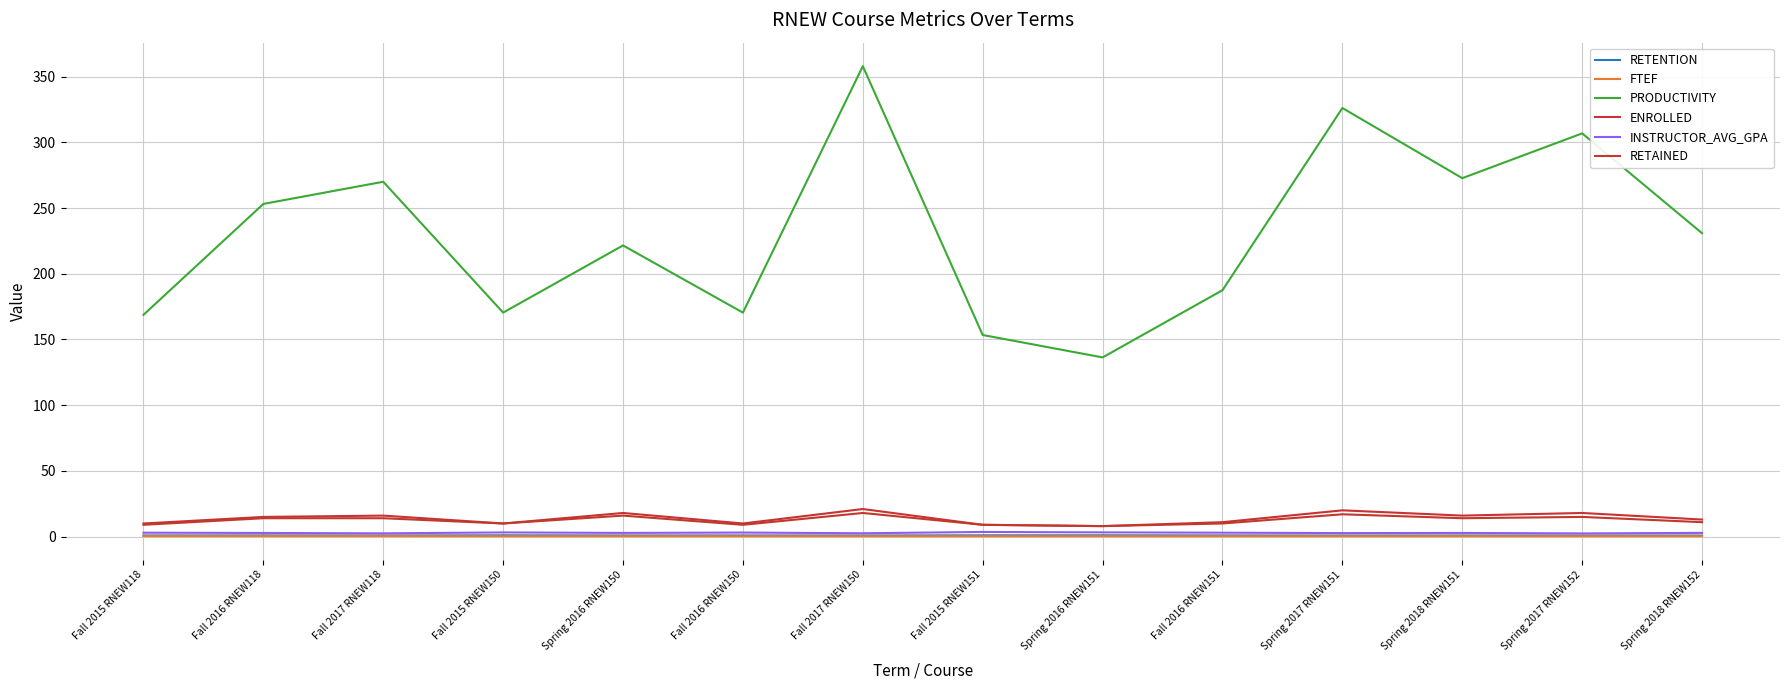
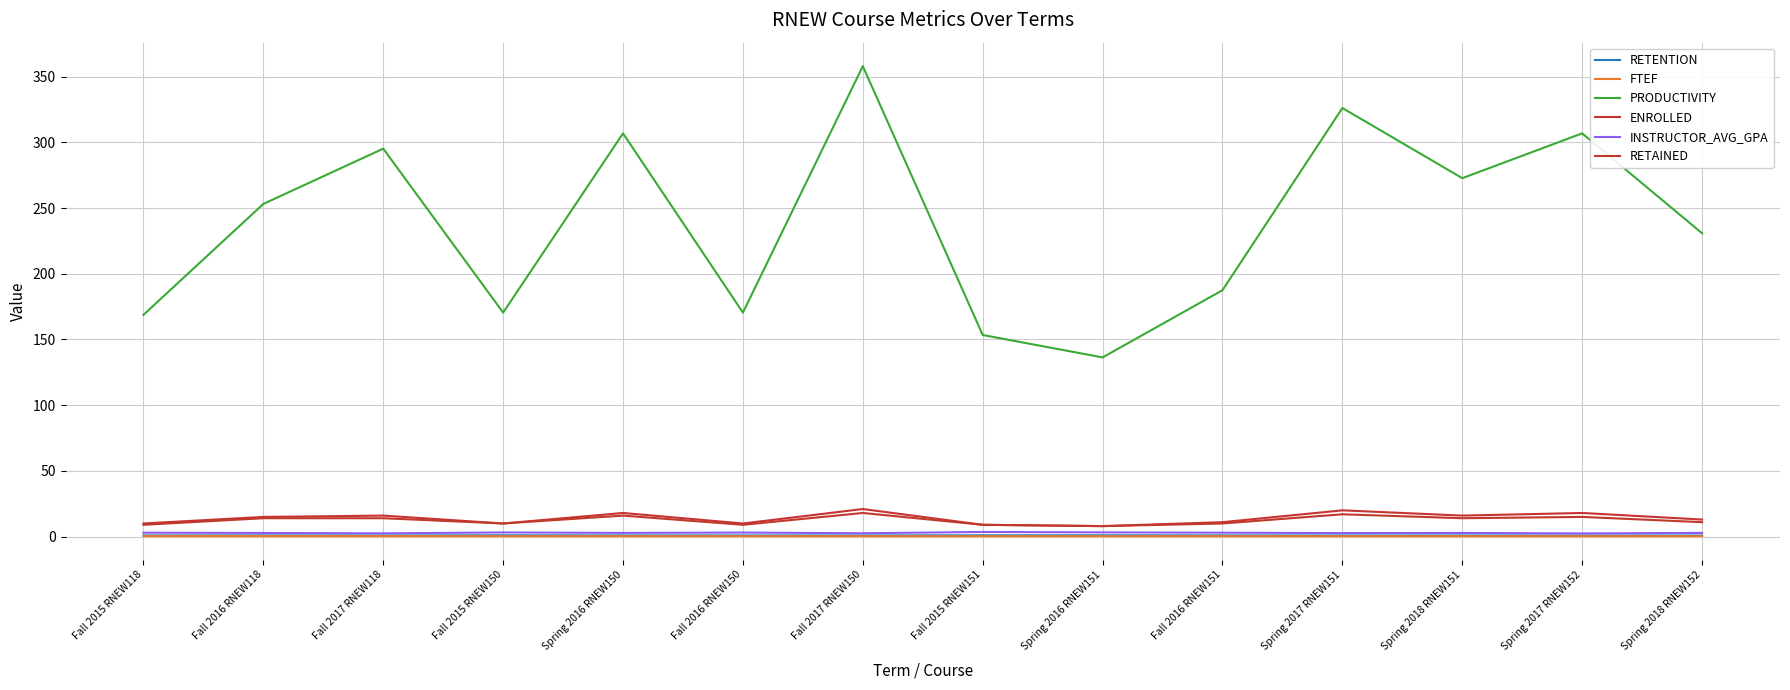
  {
    "PRODUCTIVITY": {
      "Fall 2015 RNEW118": 169,
      "Fall 2016 RNEW118": 253,
-     "Fall 2017 RNEW118": 270,
+     "Fall 2017 RNEW118": 295,
      "Fall 2015 RNEW150": 170,
-     "Spring 2016 RNEW150": 222,
+     "Spring 2016 RNEW150": 307,
      "Fall 2016 RNEW150": 170,
      "Fall 2017 RNEW150": 358,
      "Fall 2015 RNEW151": 153,
      "Spring 2016 RNEW151": 136,
      "Fall 2016 RNEW151": 188,
      "Spring 2017 RNEW151": 326,
      "Spring 2018 RNEW151": 273,
      "Spring 2017 RNEW152": 307,
      "Spring 2018 RNEW152": 231
    },
    "INSTRUCTOR_AVG_GPA": {
      "Fall 2015 RNEW118": 3,
      "Fall 2015 RNEW150": 3,
      "Spring 2016 RNEW150": 3,
      "Fall 2016 RNEW150": 3,
      "Fall 2015 RNEW151": 4,
      "Spring 2016 RNEW151": 3,
      "Fall 2016 RNEW151": 3,
      "Spring 2018 RNEW151": 3,
      "Spring 2018 RNEW152": 3
    }
  }
